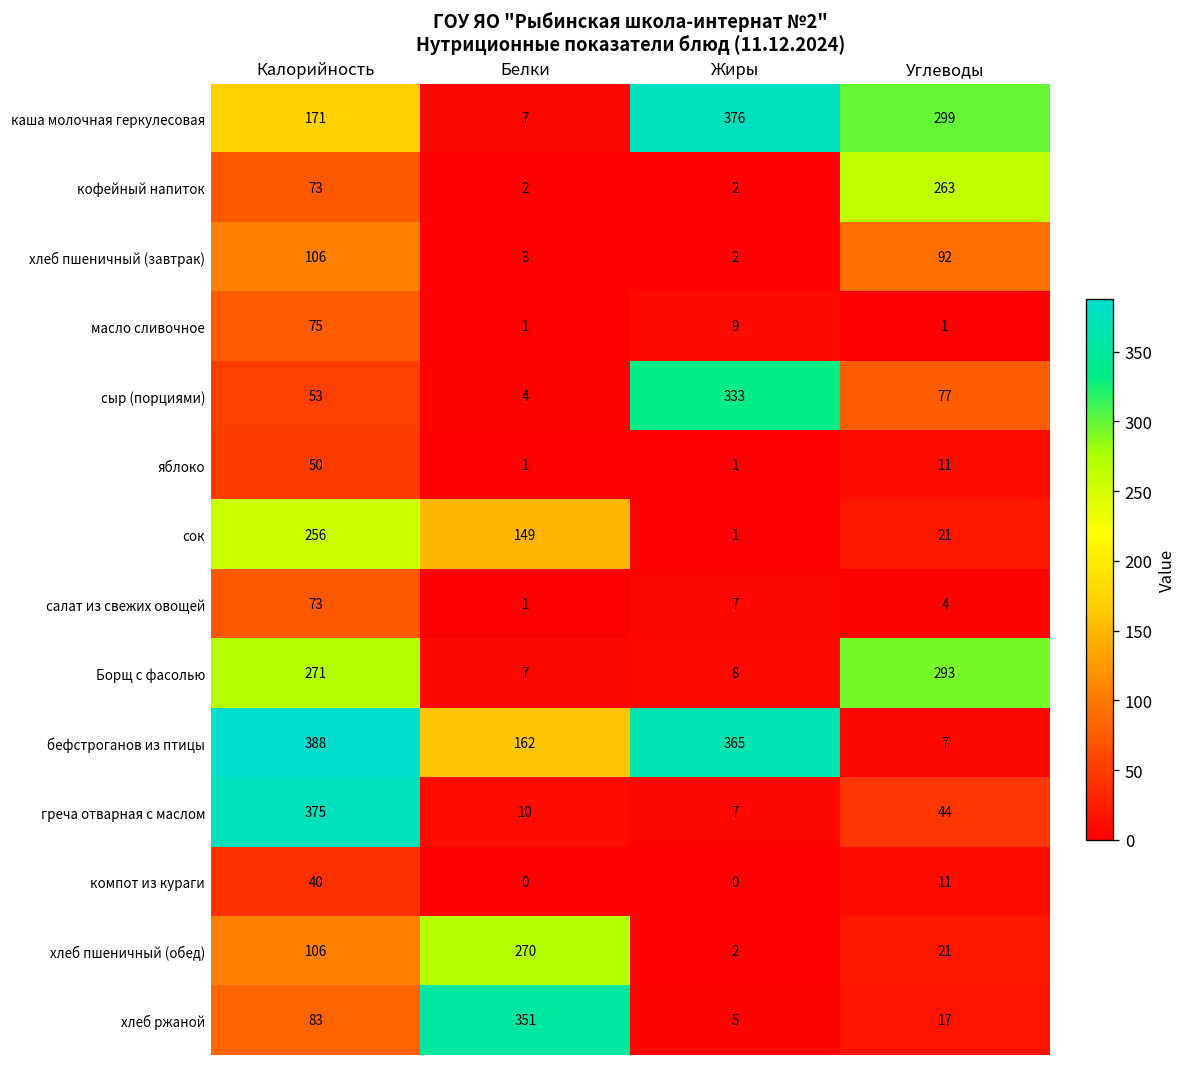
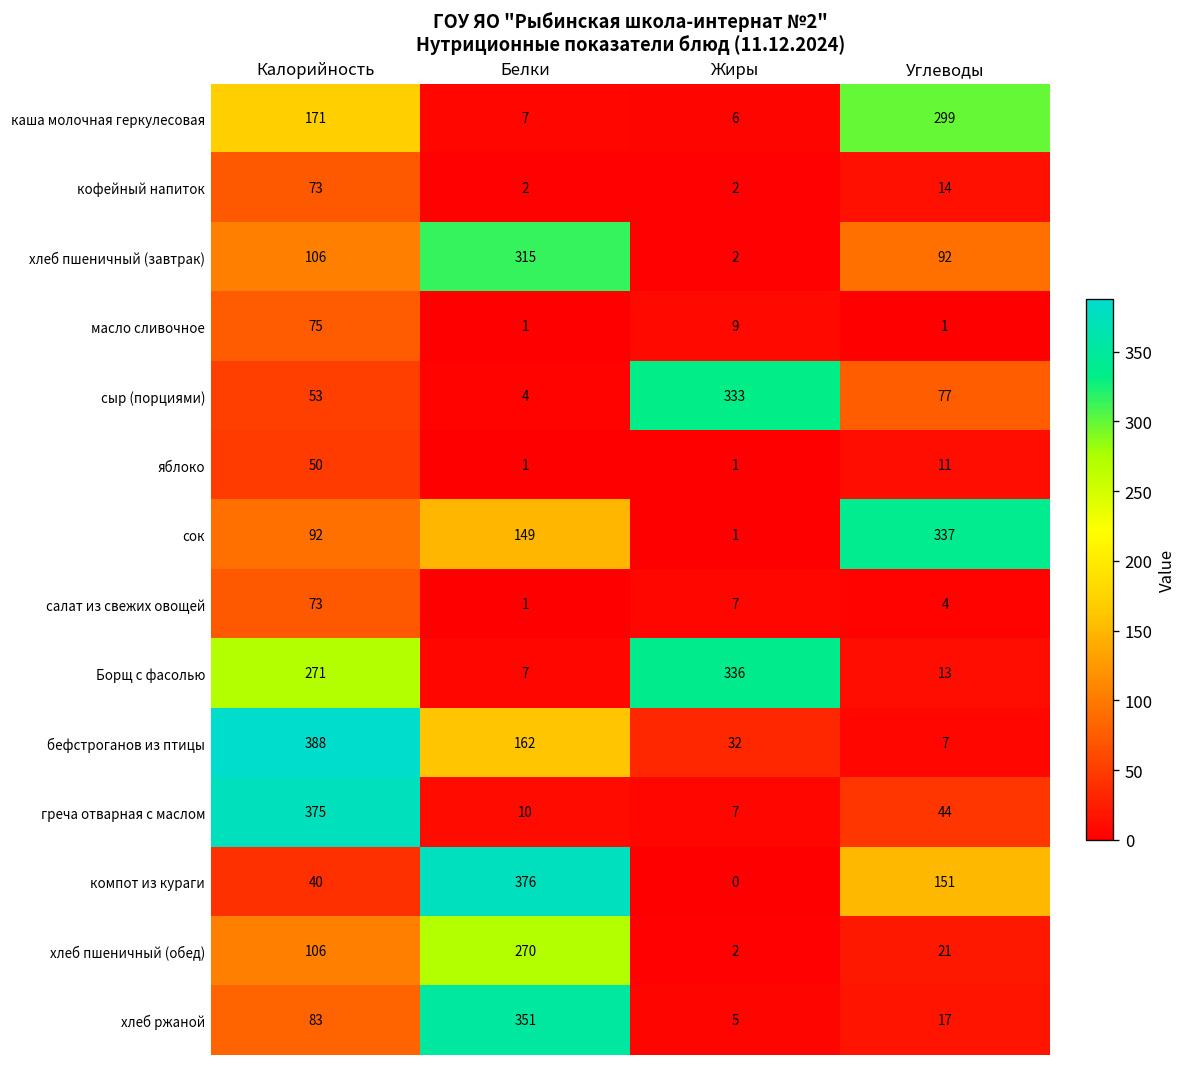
  {
    "каша молочная геркулесовая": {
      "Калорийность": 171,
      "Белки": 7,
-     "Жиры": 376,
+     "Жиры": 6,
      "Углеводы": 299
    },
    "кофейный напиток": {
      "Калорийность": 73,
      "Белки": 2,
      "Жиры": 2,
-     "Углеводы": 263
+     "Углеводы": 14
    },
    "хлеб пшеничный (завтрак)": {
      "Калорийность": 106,
-     "Белки": 3,
+     "Белки": 315,
      "Жиры": 2,
      "Углеводы": 92
    },
    "масло сливочное": {
      "Калорийность": 75,
      "Белки": 1,
      "Жиры": 9,
      "Углеводы": 1
    },
    "сыр (порциями)": {
      "Калорийность": 53,
      "Белки": 4,
      "Жиры": 333,
      "Углеводы": 77
    },
    "яблоко": {
      "Калорийность": 50,
      "Белки": 1,
      "Жиры": 1,
      "Углеводы": 11
    },
    "сок": {
-     "Калорийность": 256,
+     "Калорийность": 92,
      "Белки": 149,
      "Жиры": 1,
-     "Углеводы": 21
+     "Углеводы": 337
    },
    "салат из свежих овощей": {
      "Калорийность": 73,
      "Белки": 1,
      "Жиры": 7,
      "Углеводы": 4
    },
    "Борщ с фасолью": {
      "Калорийность": 271,
      "Белки": 7,
-     "Жиры": 8,
-     "Углеводы": 293
+     "Жиры": 336,
+     "Углеводы": 13
    },
    "бефстроганов из птицы": {
      "Калорийность": 388,
      "Белки": 162,
-     "Жиры": 365,
+     "Жиры": 32,
      "Углеводы": 7
    },
    "греча отварная с маслом": {
      "Калорийность": 375,
      "Белки": 10,
      "Жиры": 7,
      "Углеводы": 44
    },
    "компот из кураги": {
      "Калорийность": 40,
-     "Белки": 0,
+     "Белки": 376,
      "Жиры": 0,
-     "Углеводы": 11
+     "Углеводы": 151
    },
    "хлеб пшеничный (обед)": {
      "Калорийность": 106,
      "Белки": 270,
      "Жиры": 2,
      "Углеводы": 21
    },
    "хлеб ржаной": {
      "Калорийность": 83,
      "Белки": 351,
      "Жиры": 5,
      "Углеводы": 17
    }
  }
